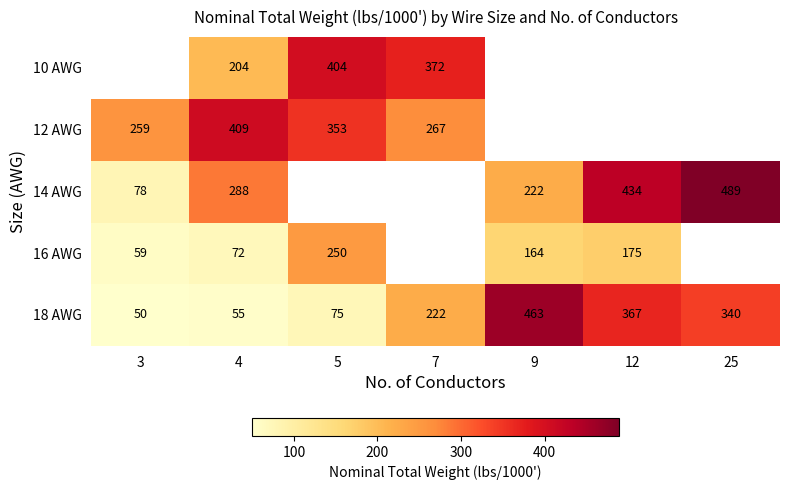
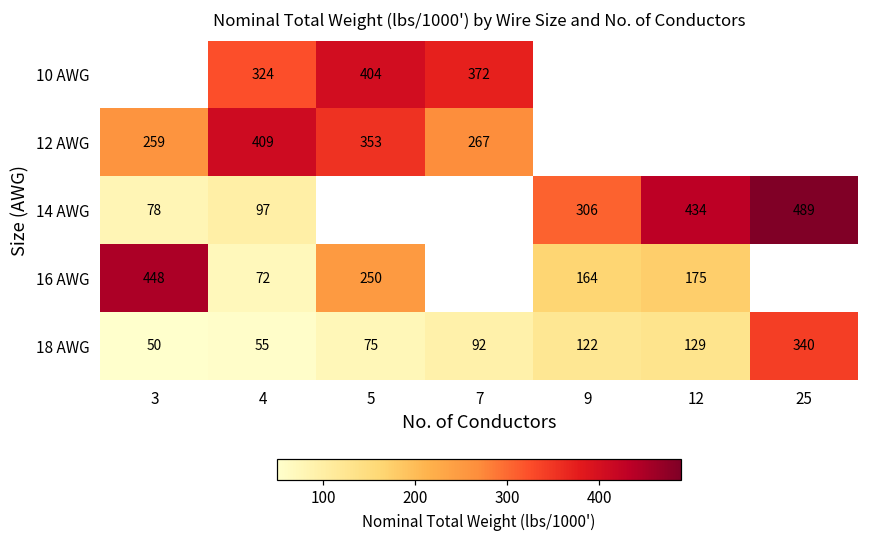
  {
    "10 AWG": {
-     "4": 204,
+     "4": 324,
      "5": 404,
      "7": 372
    },
    "12 AWG": {
      "3": 259,
      "4": 409,
      "5": 353,
      "7": 267
    },
    "14 AWG": {
      "3": 78,
-     "4": 288,
-     "9": 222,
+     "4": 97,
+     "9": 306,
      "12": 434,
      "25": 489
    },
    "16 AWG": {
-     "3": 59,
+     "3": 448,
      "4": 72,
      "5": 250,
      "9": 164,
      "12": 175
    },
    "18 AWG": {
      "3": 50,
      "4": 55,
      "5": 75,
-     "7": 222,
-     "9": 463,
-     "12": 367,
+     "7": 92,
+     "9": 122,
+     "12": 129,
      "25": 340
    }
  }
